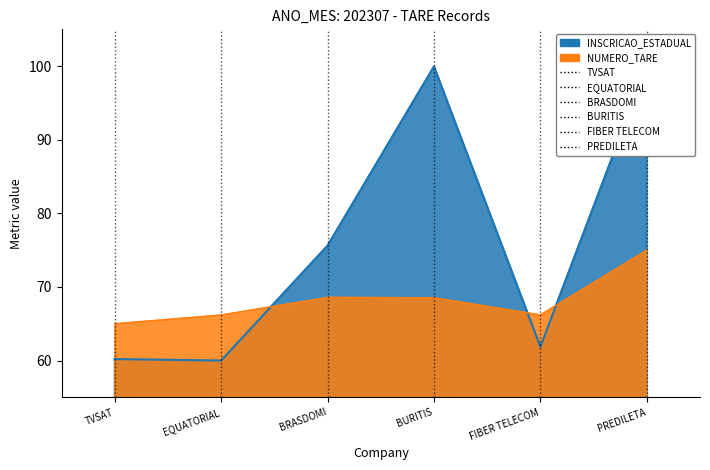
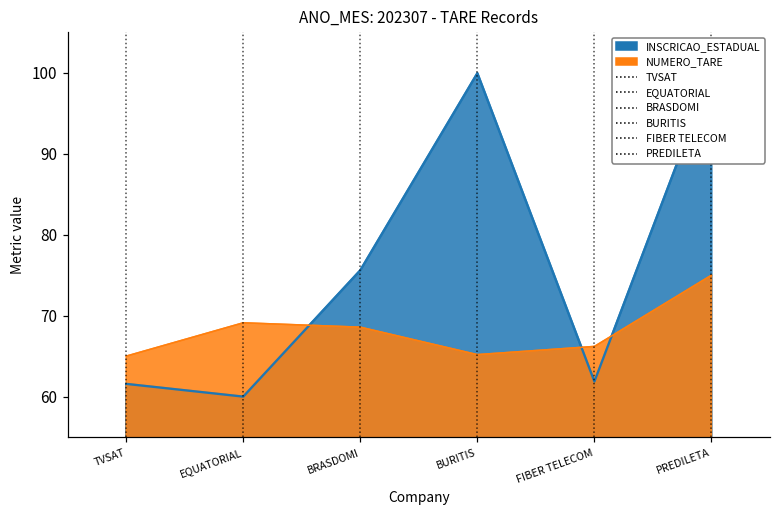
  {
    "INSCRICAO_ESTADUAL": {
-     "TVSAT": 60,
+     "TVSAT": 62,
      "EQUATORIAL": 60,
      "BRASDOMI": 76,
      "BURITIS": 100,
      "FIBER TELECOM": 62
    },
    "NUMERO_TARE": {
      "TVSAT": 65,
-     "EQUATORIAL": 66,
+     "EQUATORIAL": 69,
      "BRASDOMI": 69,
-     "BURITIS": 69,
+     "BURITIS": 65,
      "FIBER TELECOM": 66,
      "PREDILETA": 75
    }
  }
